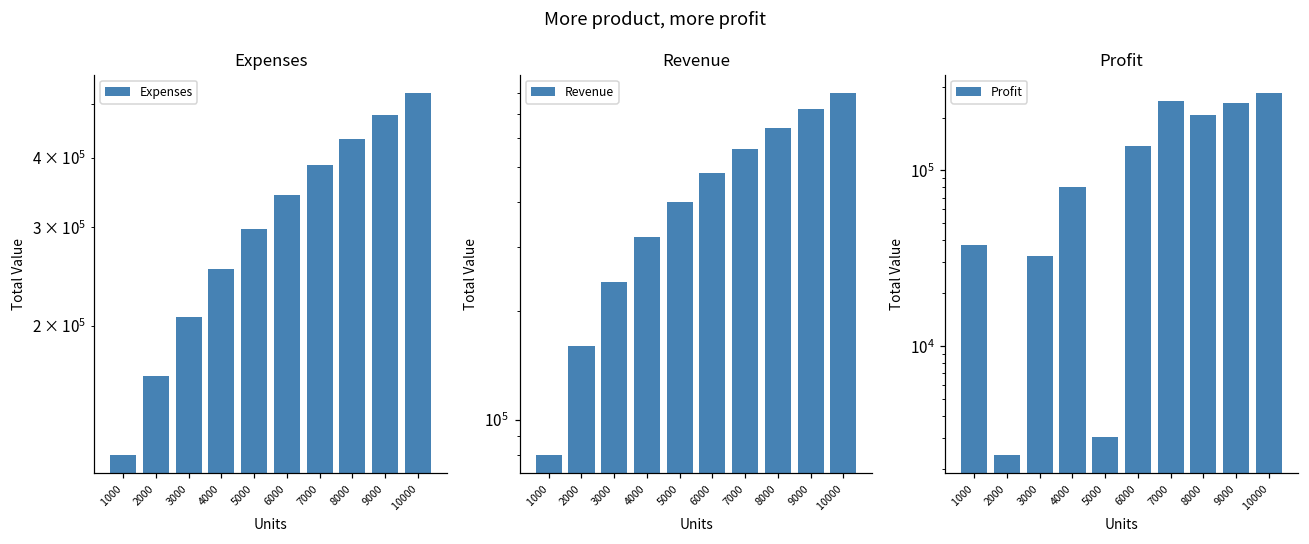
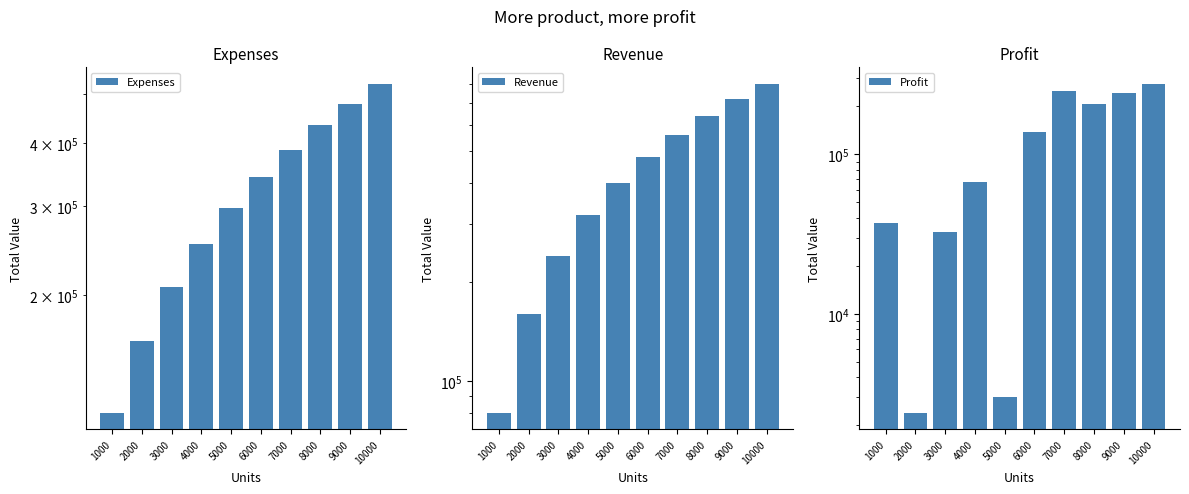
  {
    "Profit": {
      "1000": 37000,
      "2000": 2400,
      "3000": 33000,
-     "4000": 80000,
+     "4000": 68000,
      "5000": 3000,
      "6000": 140000,
      "7000": 250000,
      "8000": 210000,
      "9000": 240000,
      "10000": 280000
    }
  }
